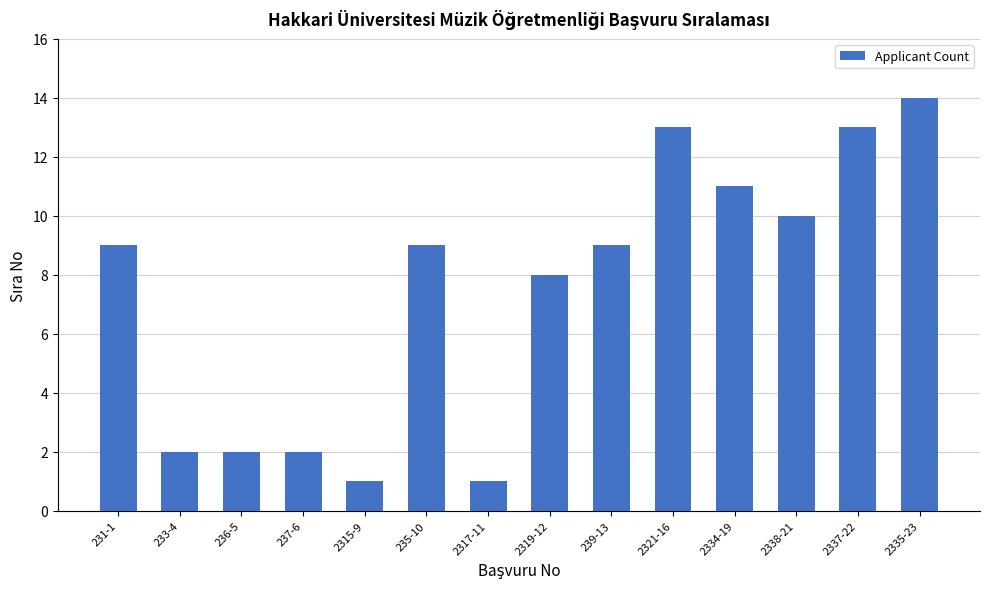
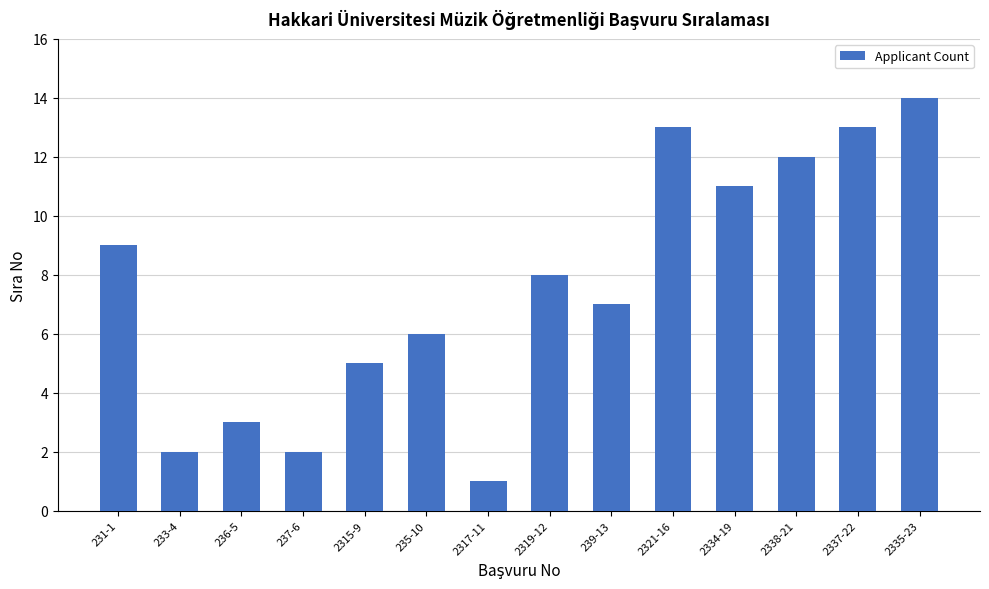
  {
    "231-1": 9,
    "233-4": 2,
-   "236-5": 2,
+   "236-5": 3,
    "237-6": 2,
-   "2315-9": 1,
-   "235-10": 9,
+   "2315-9": 5,
+   "235-10": 6,
    "2317-11": 1,
    "2319-12": 8,
-   "239-13": 9,
+   "239-13": 7,
    "2321-16": 13,
    "2334-19": 11,
-   "2338-21": 10,
+   "2338-21": 12,
    "2337-22": 13,
    "2335-23": 14
  }
